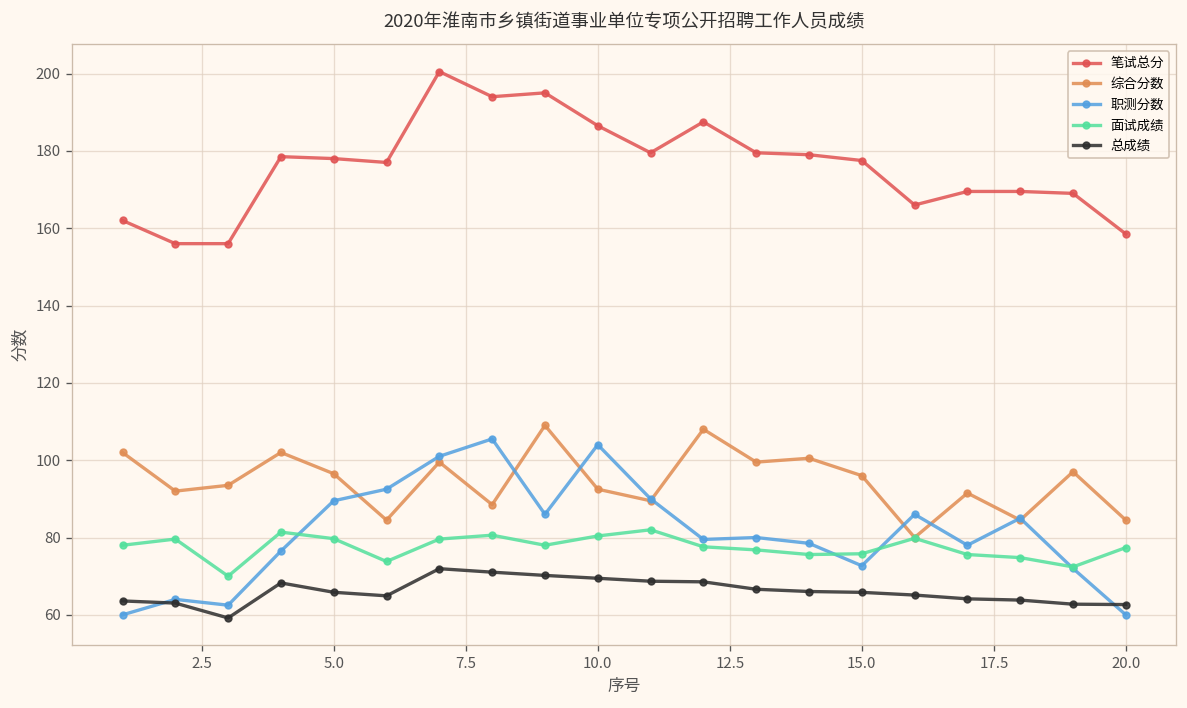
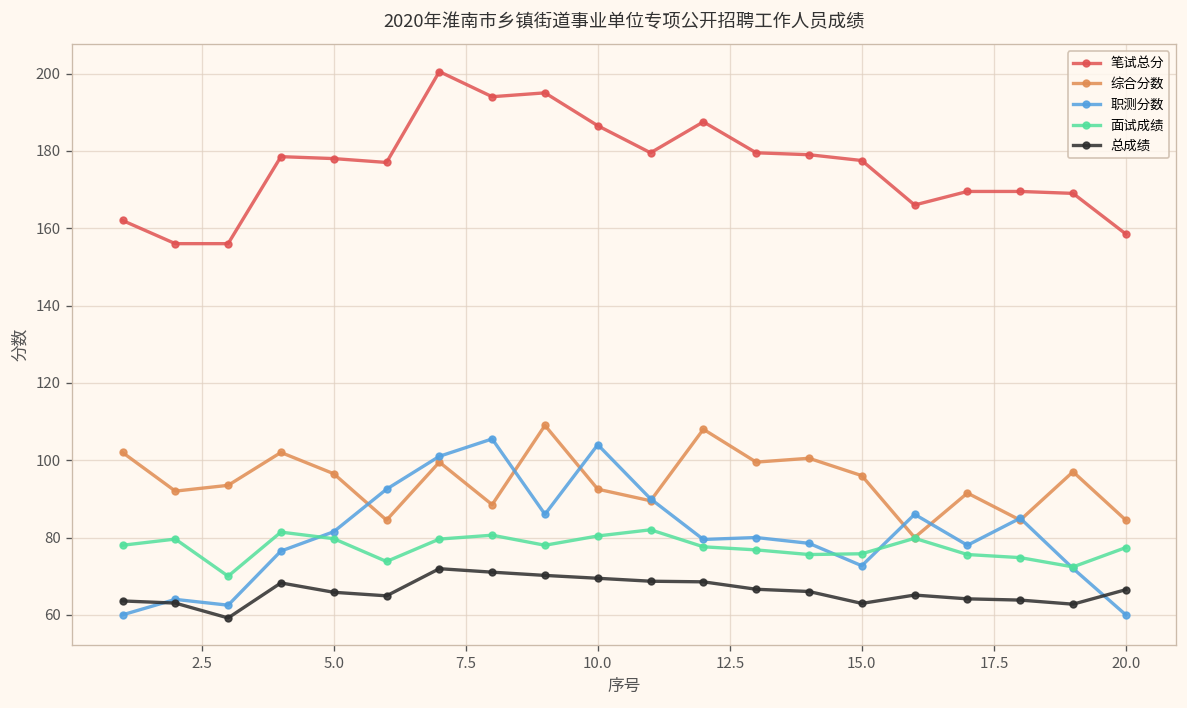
  {
    "职测分数": {
-     "5.0": 90,
+     "5.0": 82,
      "10.0": 104,
      "15.0": 73,
      "20.0": 60
    },
    "面试成绩": {
      "5.0": 80,
      "10.0": 80,
      "15.0": 76,
      "20.0": 77
    },
    "总成绩": {
      "5.0": 66,
      "10.0": 69,
-     "15.0": 66,
-     "20.0": 63
+     "15.0": 63,
+     "20.0": 67
    }
  }
